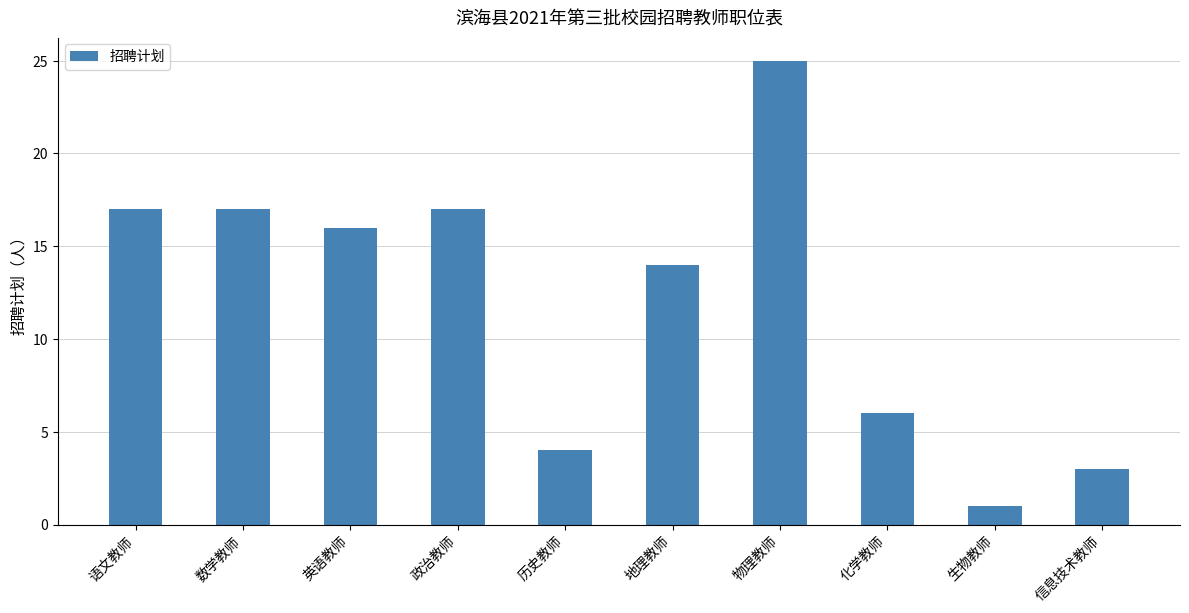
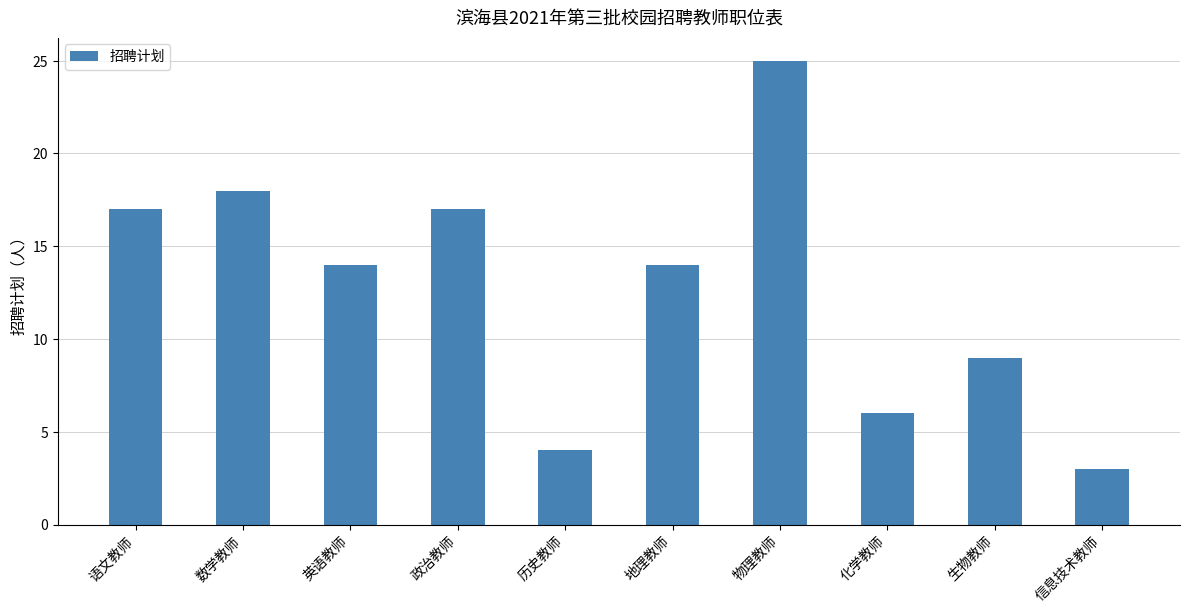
  {
    "语文教师": 17,
-   "数学教师": 17,
-   "英语教师": 16,
+   "数学教师": 18,
+   "英语教师": 14,
    "政治教师": 17,
    "历史教师": 4,
    "地理教师": 14,
    "物理教师": 25,
    "化学教师": 6,
-   "生物教师": 1,
+   "生物教师": 9,
    "信息技术教师": 3
  }
